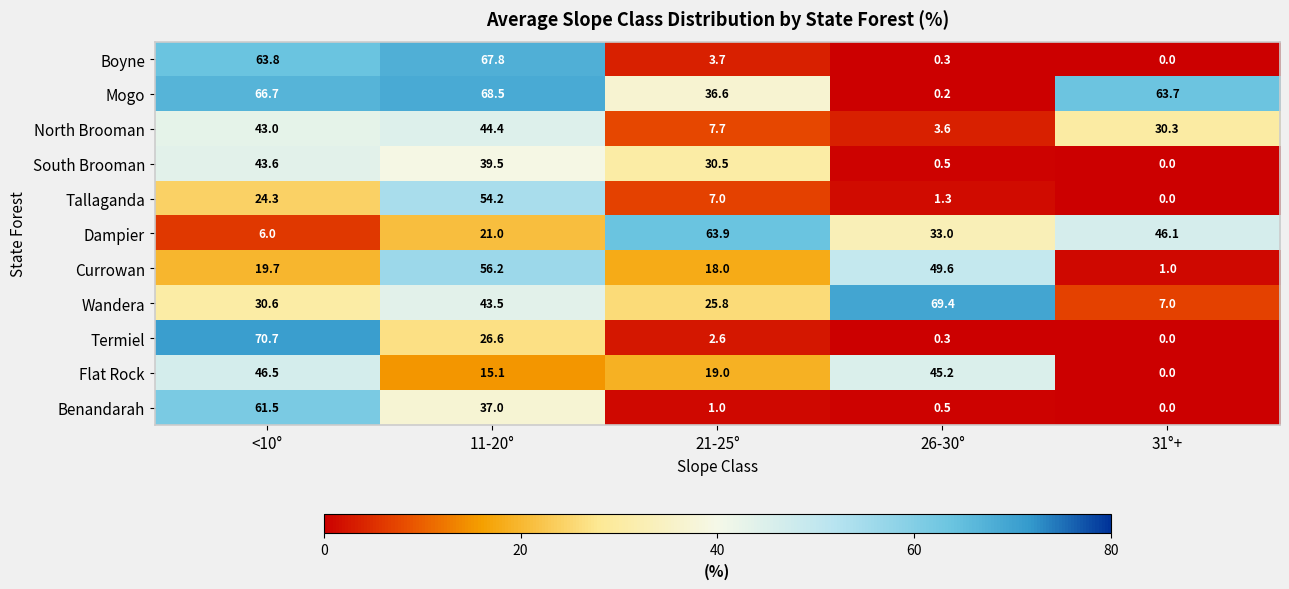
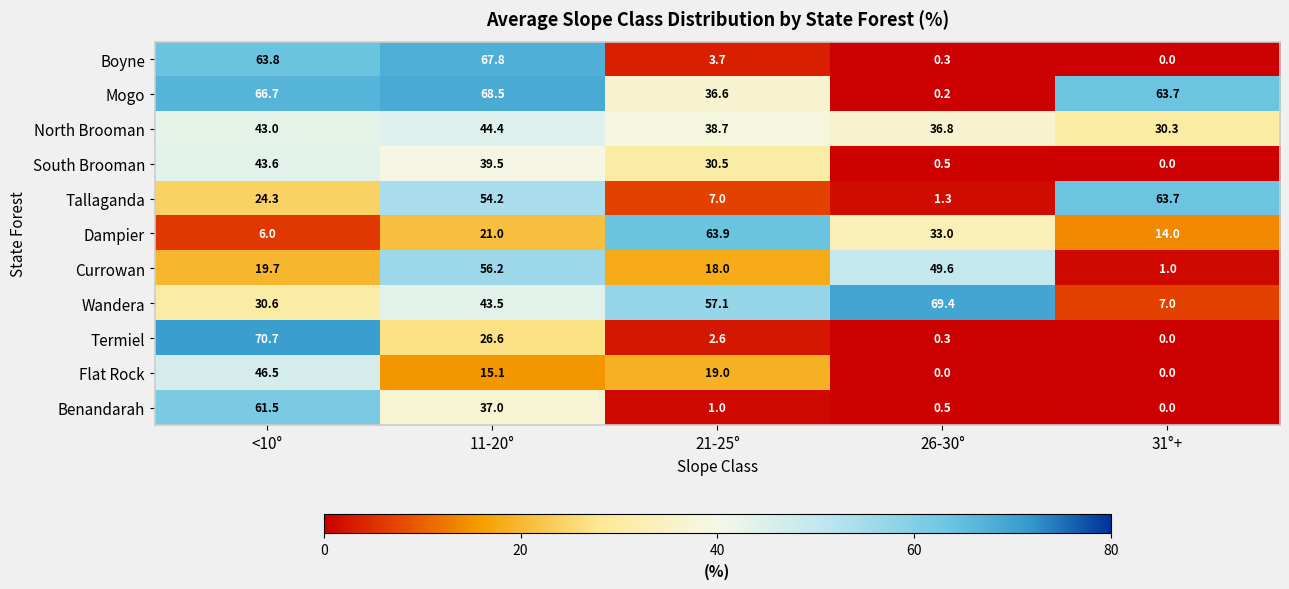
  {
    "Boyne": {
      "<10°": 63.8,
      "11-20°": 67.8,
      "21-25°": 3.7,
      "26-30°": 0.3,
      "31°+": 0.0
    },
    "Mogo": {
      "<10°": 66.7,
      "11-20°": 68.5,
      "21-25°": 36.6,
      "26-30°": 0.2,
      "31°+": 63.7
    },
    "North Brooman": {
      "<10°": 43.0,
      "11-20°": 44.4,
-     "21-25°": 7.7,
-     "26-30°": 3.6,
+     "21-25°": 38.7,
+     "26-30°": 36.8,
      "31°+": 30.3
    },
    "South Brooman": {
      "<10°": 43.6,
      "11-20°": 39.5,
      "21-25°": 30.5,
      "26-30°": 0.5,
      "31°+": 0.0
    },
    "Tallaganda": {
      "<10°": 24.3,
      "11-20°": 54.2,
      "21-25°": 7.0,
      "26-30°": 1.3,
-     "31°+": 0.0
+     "31°+": 63.7
    },
    "Dampier": {
      "<10°": 6.0,
      "11-20°": 21.0,
      "21-25°": 63.9,
      "26-30°": 33.0,
-     "31°+": 46.1
+     "31°+": 14.0
    },
    "Currowan": {
      "<10°": 19.7,
      "11-20°": 56.2,
      "21-25°": 18.0,
      "26-30°": 49.6,
      "31°+": 1.0
    },
    "Wandera": {
      "<10°": 30.6,
      "11-20°": 43.5,
-     "21-25°": 25.8,
+     "21-25°": 57.1,
      "26-30°": 69.4,
      "31°+": 7.0
    },
    "Termiel": {
      "<10°": 70.7,
      "11-20°": 26.6,
      "21-25°": 2.6,
      "26-30°": 0.3,
      "31°+": 0.0
    },
    "Flat Rock": {
      "<10°": 46.5,
      "11-20°": 15.1,
      "21-25°": 19.0,
-     "26-30°": 45.2,
+     "26-30°": 0.0,
      "31°+": 0.0
    },
    "Benandarah": {
      "<10°": 61.5,
      "11-20°": 37.0,
      "21-25°": 1.0,
      "26-30°": 0.5,
      "31°+": 0.0
    }
  }
